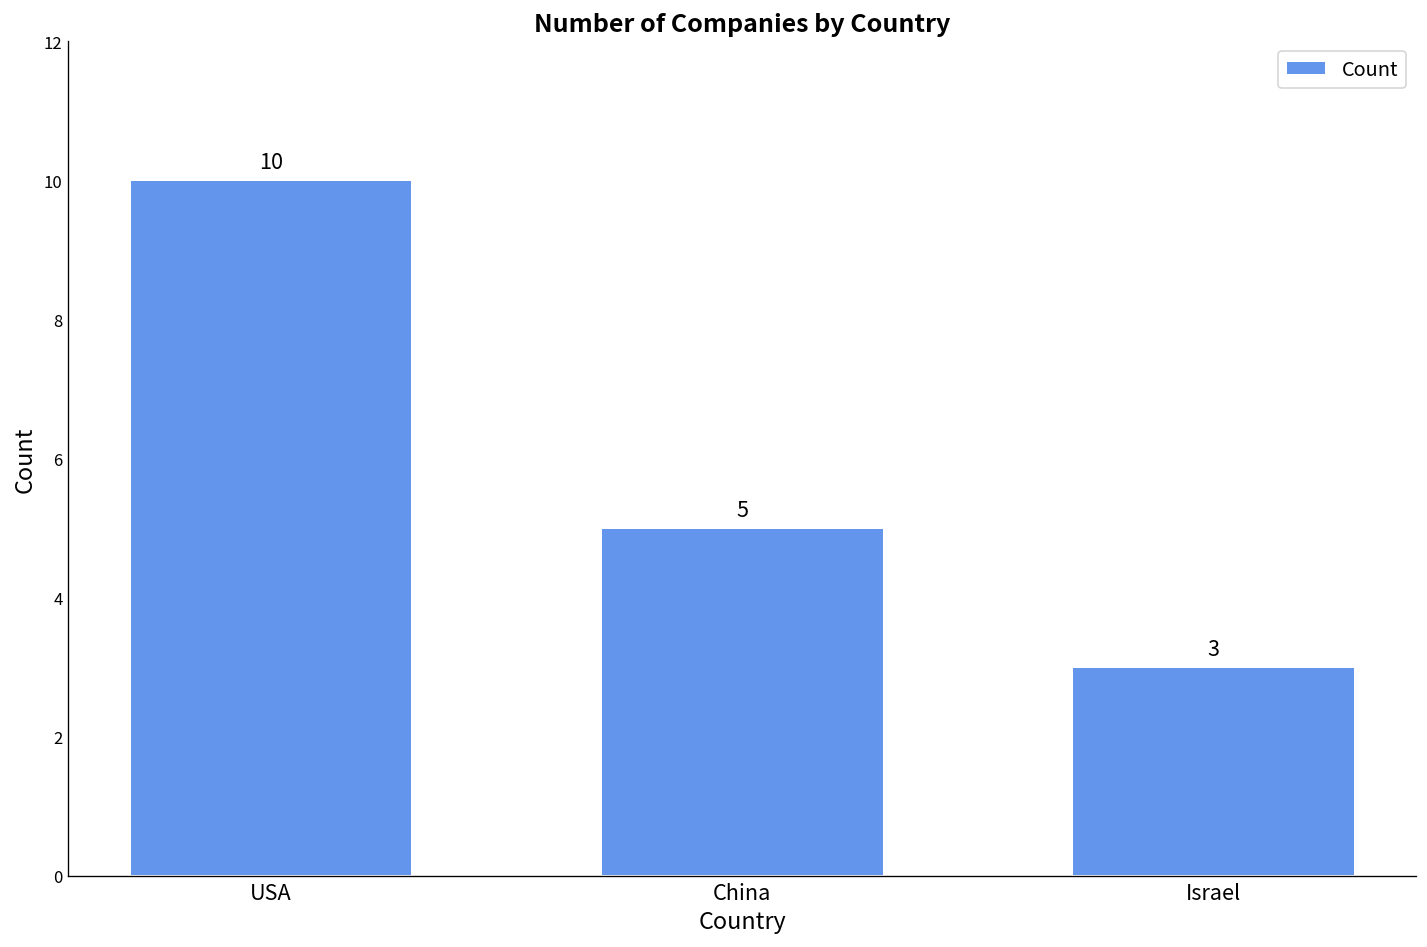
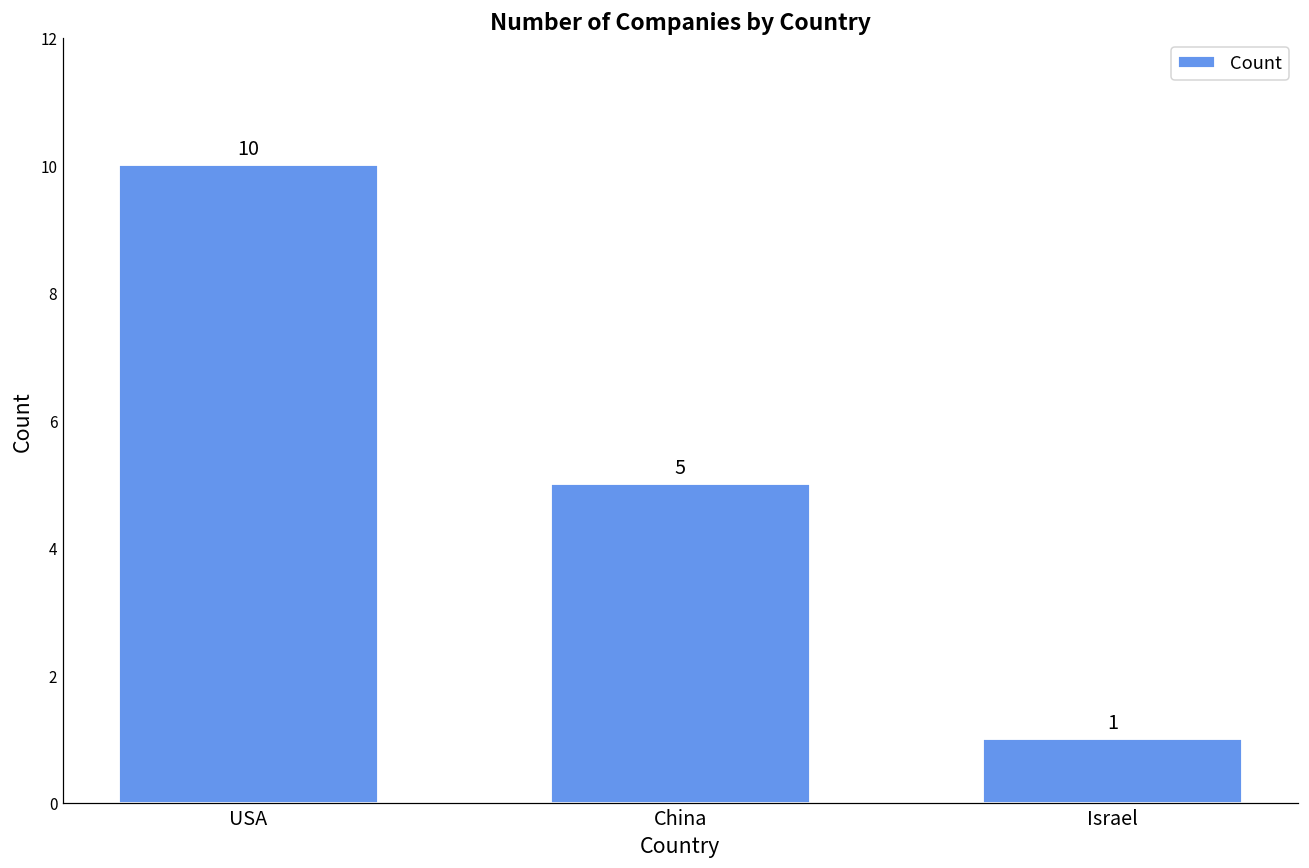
  {
    "USA": 10,
    "China": 5,
-   "Israel": 3
+   "Israel": 1
  }
